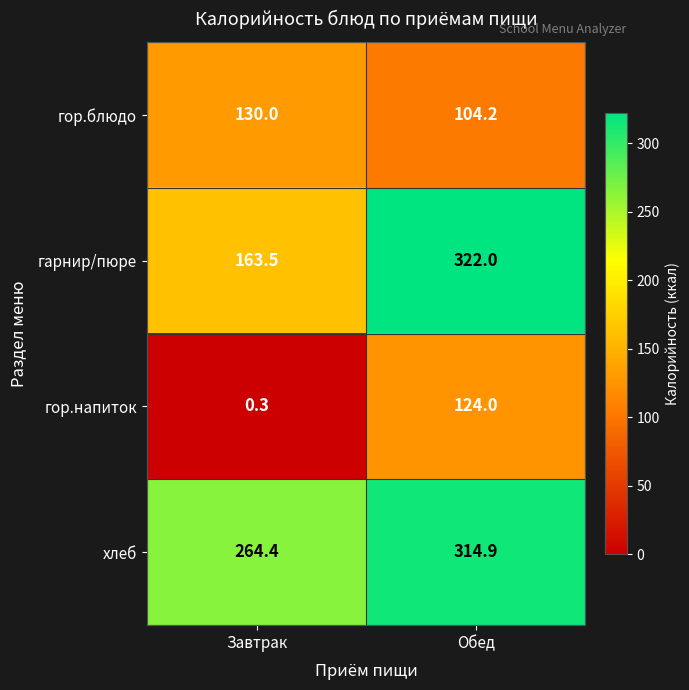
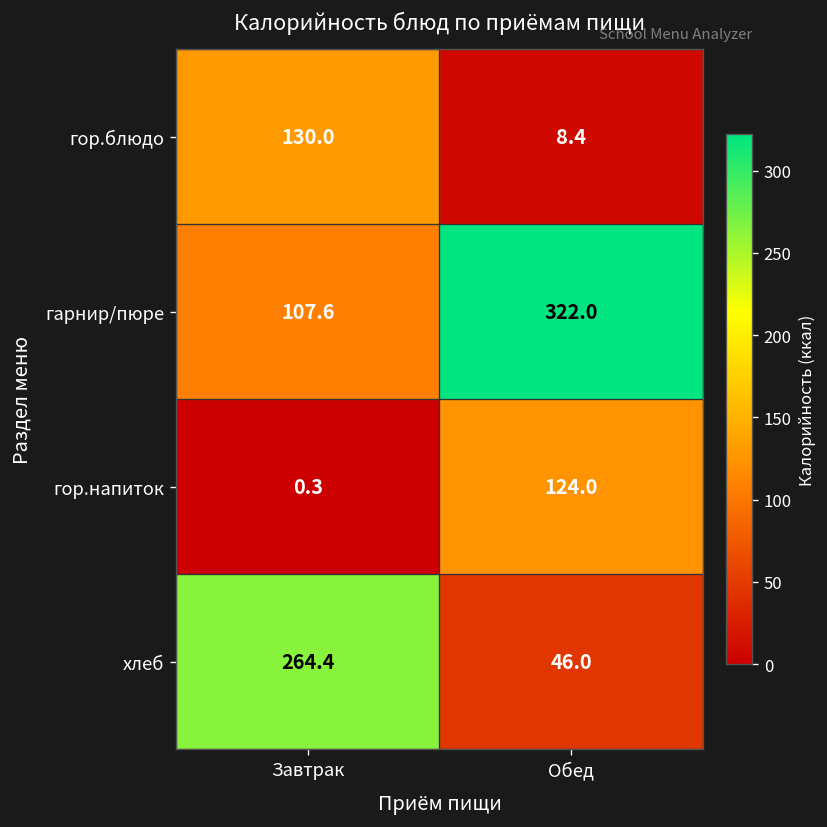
  {
    "гор.блюдо": {
      "Завтрак": 130.0,
-     "Обед": 104.2
+     "Обед": 8.4
    },
    "гарнир/пюре": {
-     "Завтрак": 163.5,
+     "Завтрак": 107.6,
      "Обед": 322.0
    },
    "гор.напиток": {
      "Завтрак": 0.3,
      "Обед": 124.0
    },
    "хлеб": {
      "Завтрак": 264.4,
-     "Обед": 314.9
+     "Обед": 46.0
    }
  }
